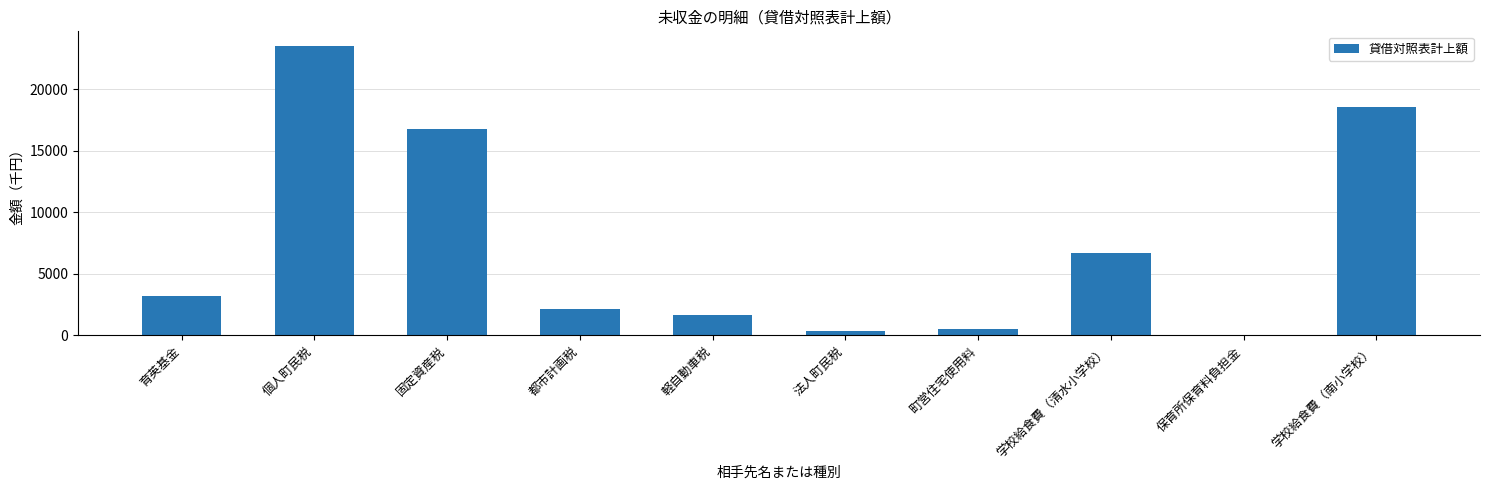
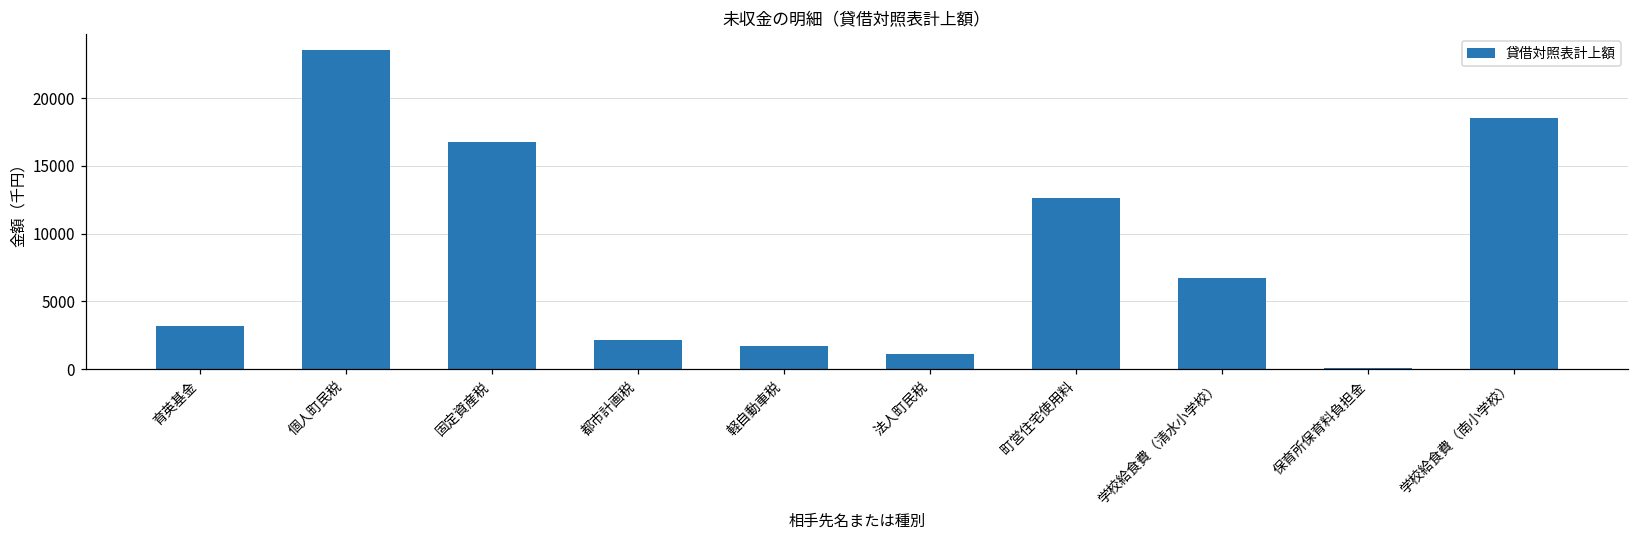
  {
    "育英基金": 3200,
    "個人町民税": 23500,
    "固定資産税": 16700,
    "都市計画税": 2200,
    "軽自動車税": 1700,
-   "法人町民税": 400,
-   "町営住宅使用料": 500,
+   "法人町民税": 1100,
+   "町営住宅使用料": 12700,
    "学校給食費（清水小学校）": 6700,
    "学校給食費（南小学校）": 18600
  }
